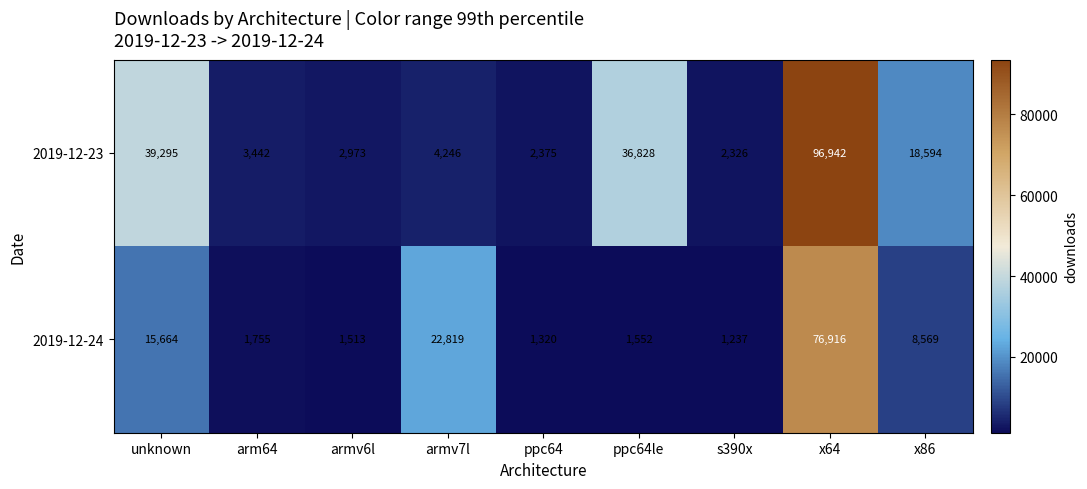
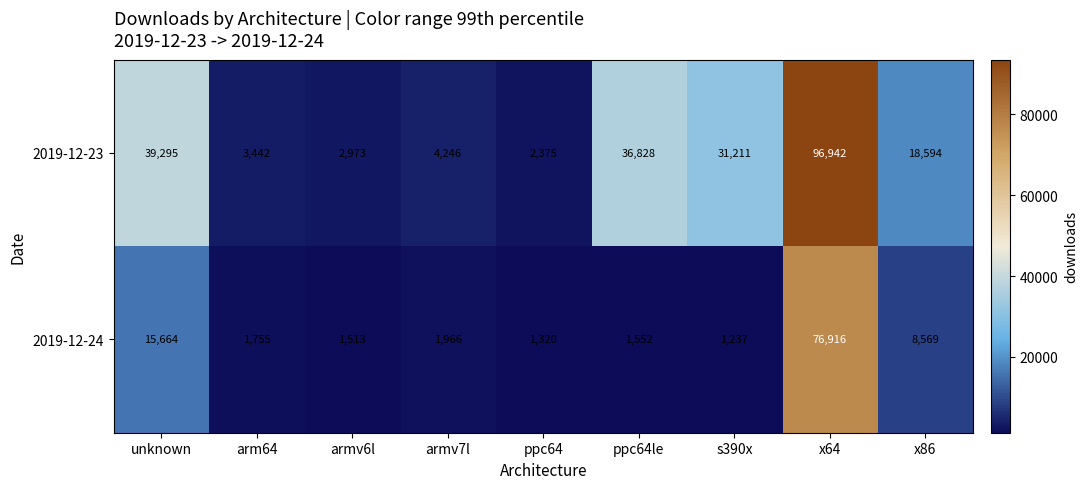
  {
    "2019-12-23": {
      "unknown": "39,295",
      "arm64": "3,442",
      "armv6l": "2,973",
      "armv7l": "4,246",
      "ppc64": "2,375",
      "ppc64le": "36,828",
-     "s390x": "2,326",
+     "s390x": "31,211",
      "x64": "96,942",
      "x86": "18,594"
    },
    "2019-12-24": {
      "unknown": "15,664",
      "arm64": "1,755",
      "armv6l": "1,513",
-     "armv7l": "22,819",
+     "armv7l": "1,966",
      "ppc64": "1,320",
      "ppc64le": "1,552",
      "s390x": "1,237",
      "x64": "76,916",
      "x86": "8,569"
    }
  }
